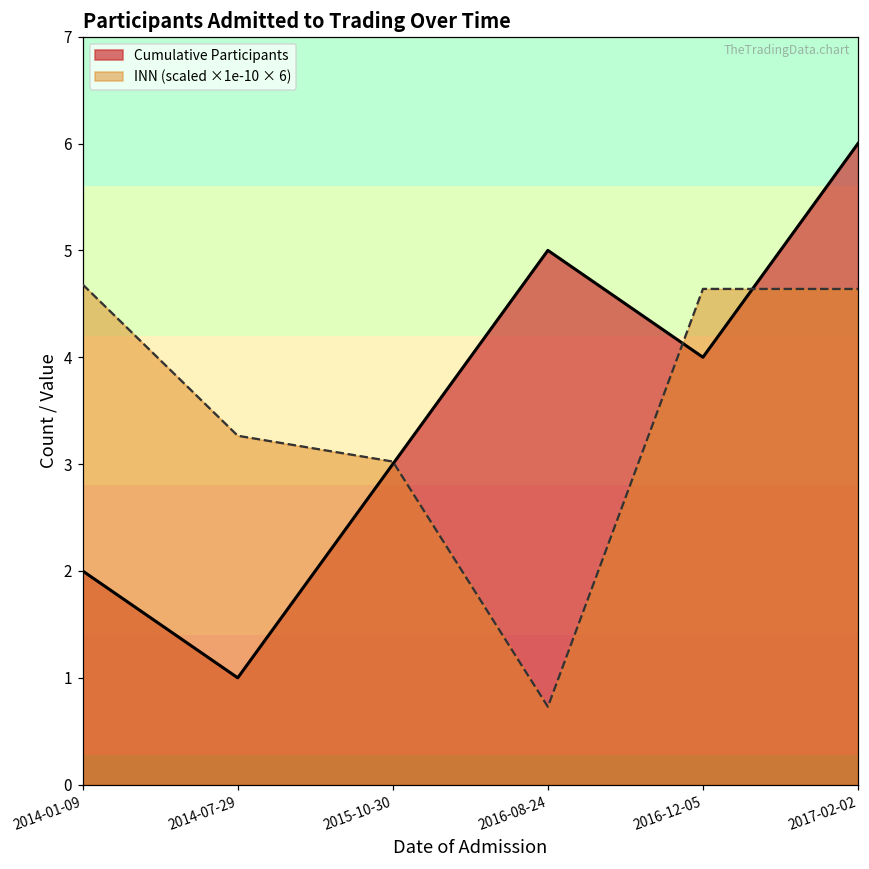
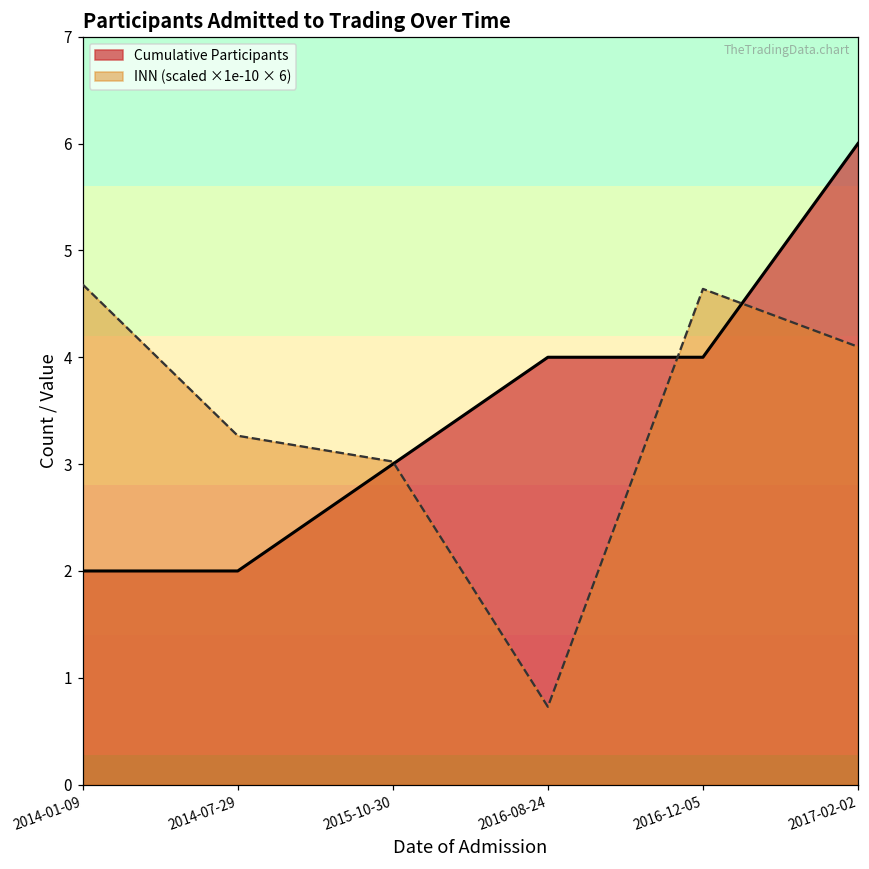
  {
    "Cumulative Participants": {
      "2014-01-09": 2,
-     "2014-07-29": 1,
-     "2016-08-24": 5,
+     "2014-07-29": 2,
+     "2016-08-24": 4,
      "2016-12-05": 4,
      "2017-02-02": 6
    },
    "INN (scaled ×1e-10 × 6)": {
      "2014-01-09": 4.7,
      "2014-07-29": 3.3,
      "2016-08-24": 0.7,
      "2016-12-05": 4.6,
-     "2017-02-02": 4.6
+     "2017-02-02": 4.1
    }
  }
